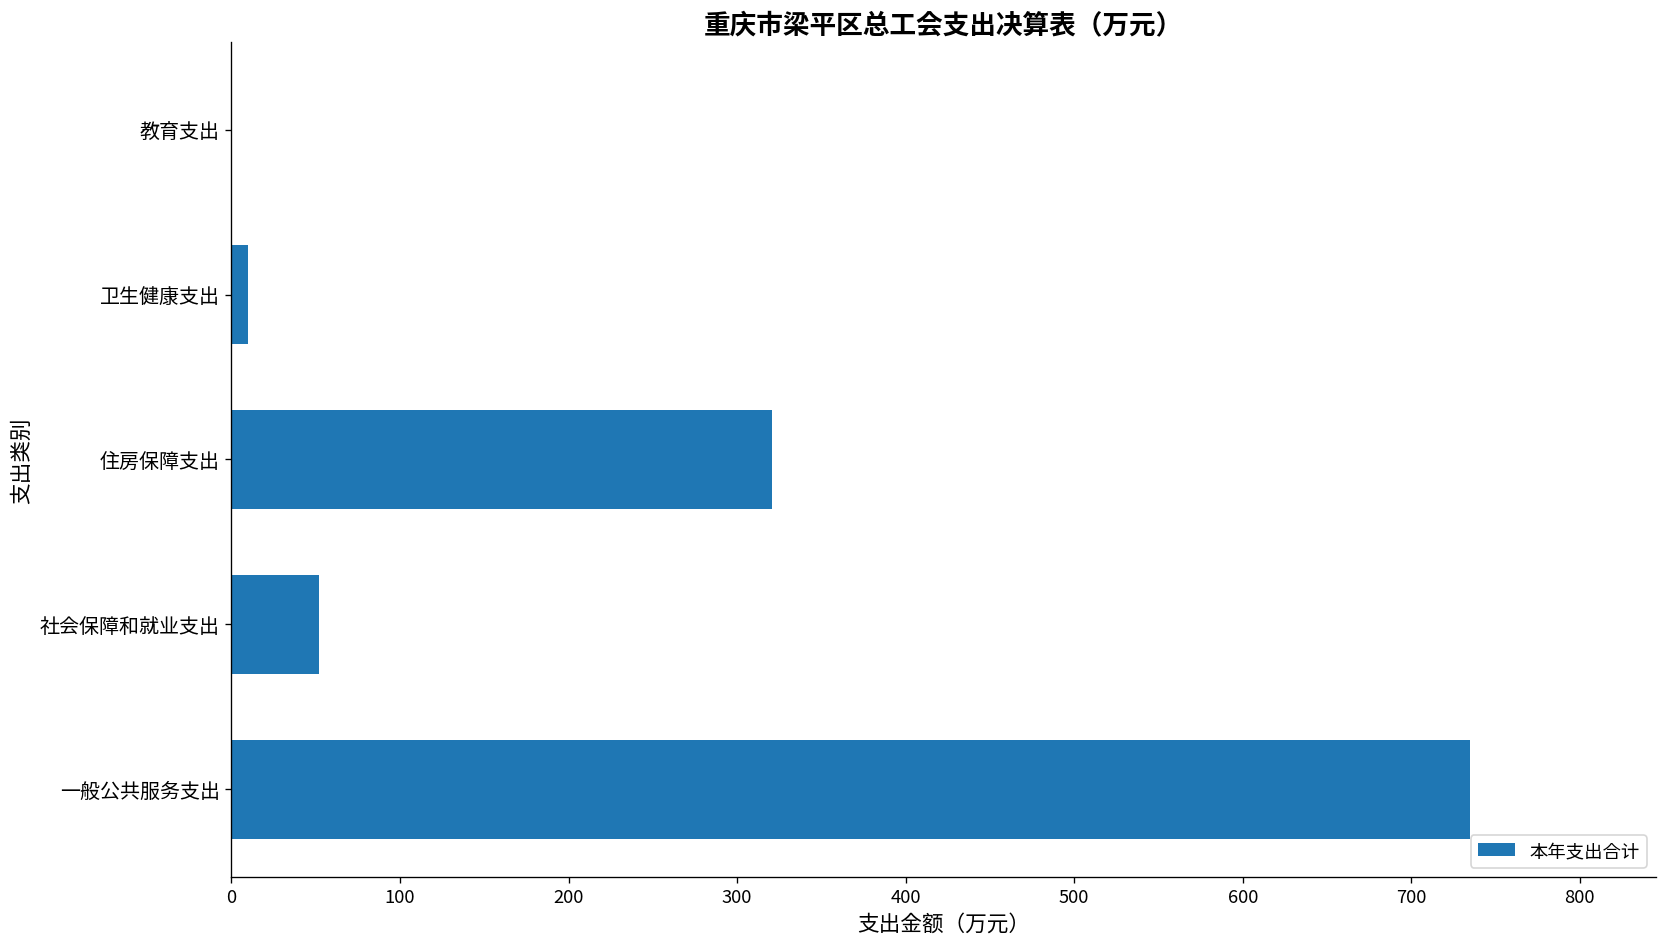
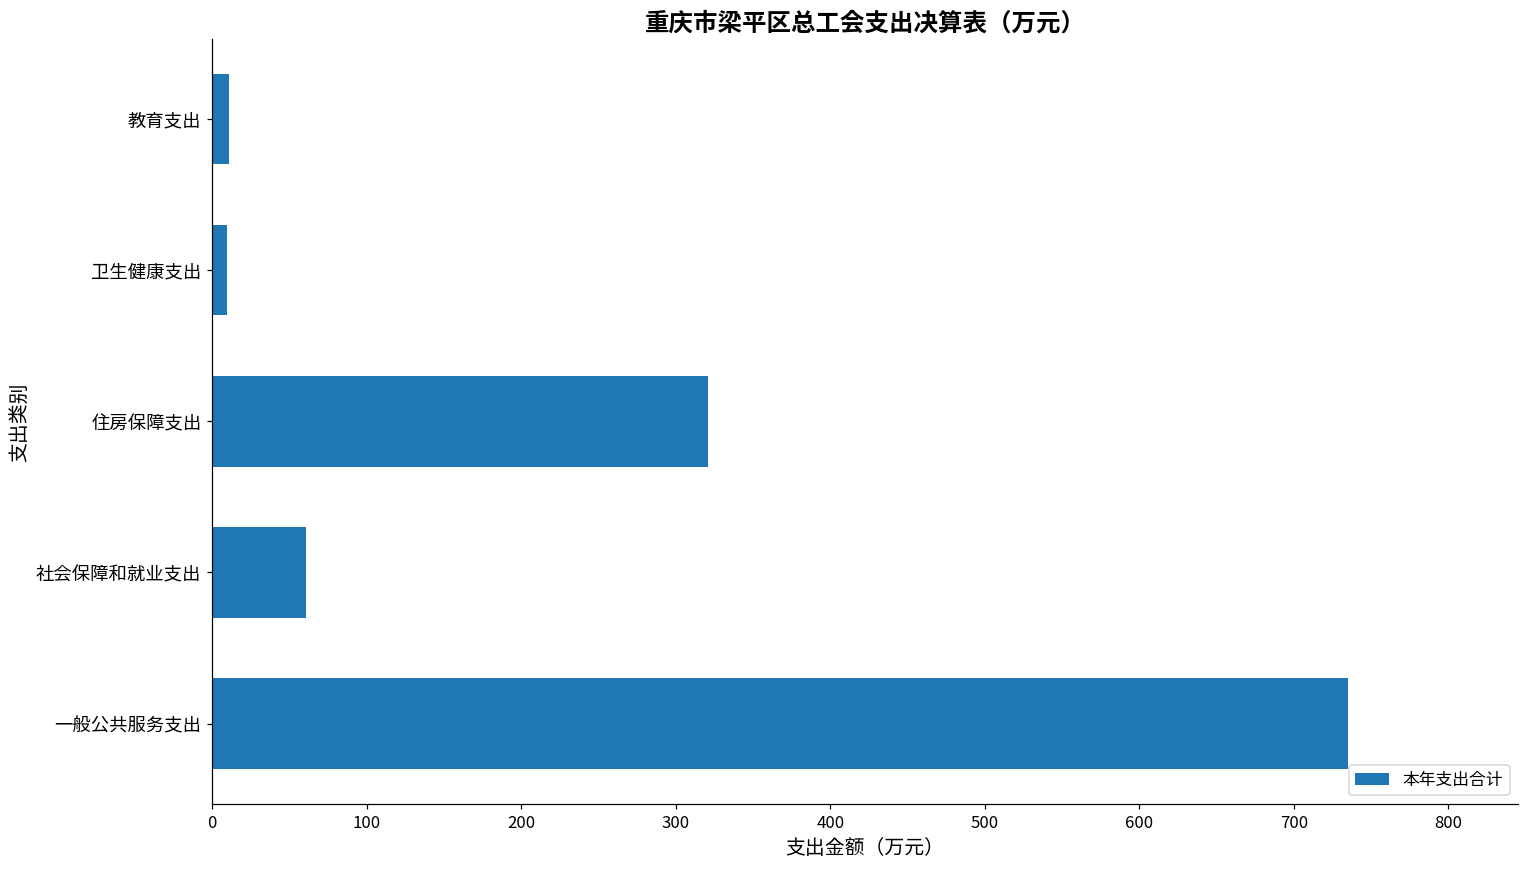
  {
-   "教育支出": 0,
+   "教育支出": 11,
    "卫生健康支出": 10,
    "住房保障支出": 321,
-   "社会保障和就业支出": 52,
+   "社会保障和就业支出": 61,
    "一般公共服务支出": 735
  }
